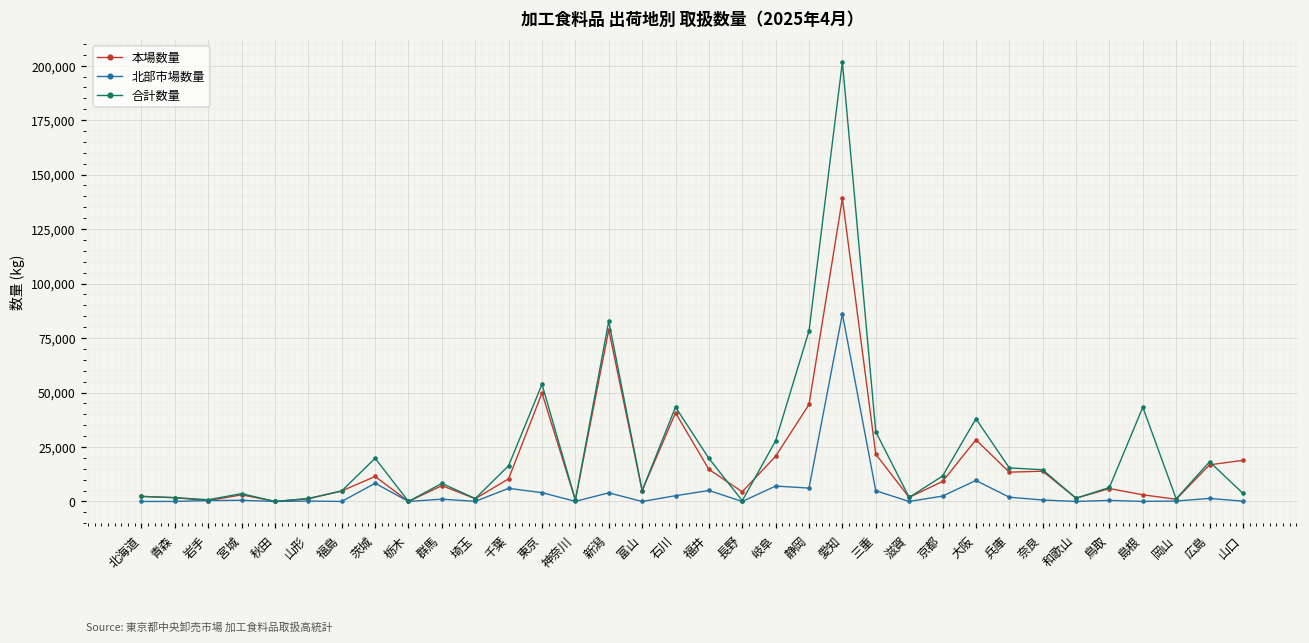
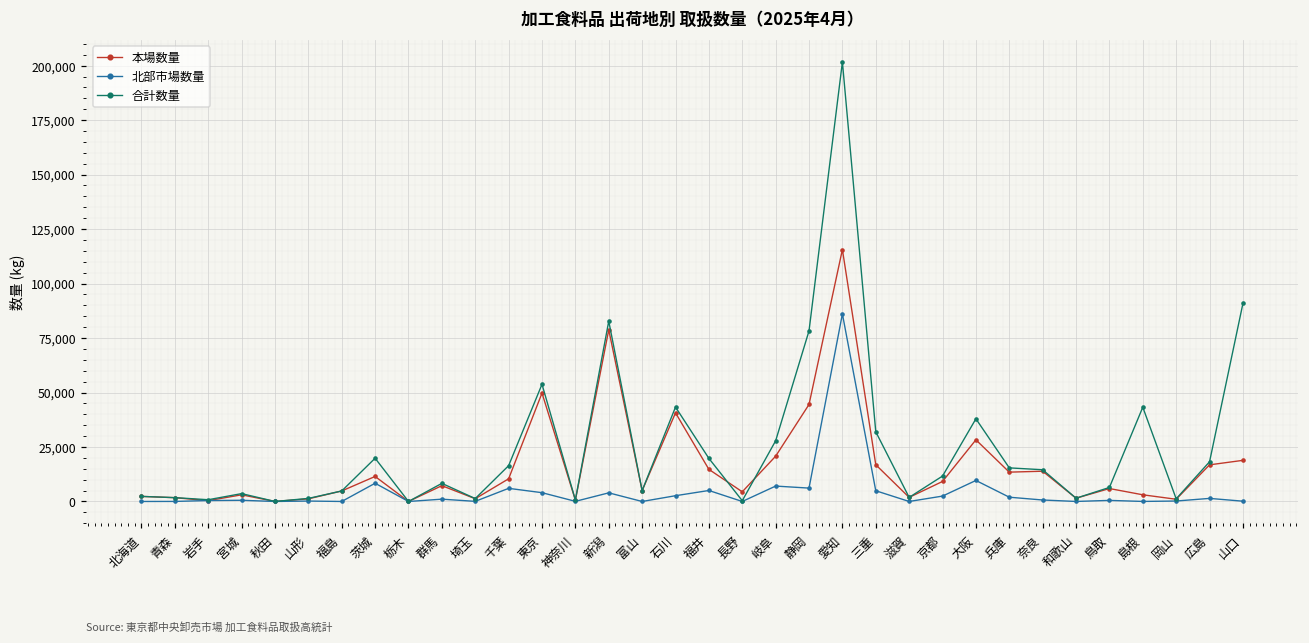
  {
    "本場数量": {
      "茨城": "11,000",
      "千葉": "10,000",
      "東京": "50,000",
      "新潟": "79,000",
      "石川": "41,000",
      "福井": "15,000",
      "長野": "4,000",
      "岐阜": "21,000",
      "静岡": "45,000",
-     "愛知": "139,000",
-     "三重": "22,000",
+     "愛知": "116,000",
+     "三重": "17,000",
      "京都": "9,000",
      "大阪": "28,000",
      "兵庫": "13,000",
      "島根": "3,000",
      "広島": "17,000",
      "山口": "19,000"
    },
    "北部市場数量": {
      "北海道": "0",
      "青森": "0",
      "宮城": "1,000",
      "福島": "0",
      "茨城": "8,000",
      "群馬": "1,000",
      "千葉": "6,000",
      "東京": "4,000",
      "新潟": "4,000",
      "富山": "0",
      "石川": "3,000",
      "福井": "5,000",
      "岐阜": "7,000",
      "静岡": "6,000",
      "愛知": "86,000",
      "三重": "5,000",
      "滋賀": "0",
      "京都": "2,000",
      "大阪": "10,000",
      "兵庫": "2,000",
      "奈良": "1,000",
      "和歌山": "0",
      "鳥取": "0",
      "島根": "0",
      "広島": "1,000",
      "山口": "0"
    },
    "合計数量": {
      "茨城": "20,000",
      "千葉": "16,000",
      "東京": "54,000",
      "新潟": "83,000",
      "石川": "43,000",
      "福井": "20,000",
      "岐阜": "28,000",
      "静岡": "78,000",
      "愛知": "202,000",
      "三重": "32,000",
      "京都": "12,000",
      "大阪": "38,000",
      "兵庫": "15,000",
      "島根": "43,000",
      "広島": "18,000",
-     "山口": "4,000"
+     "山口": "91,000"
    }
  }
